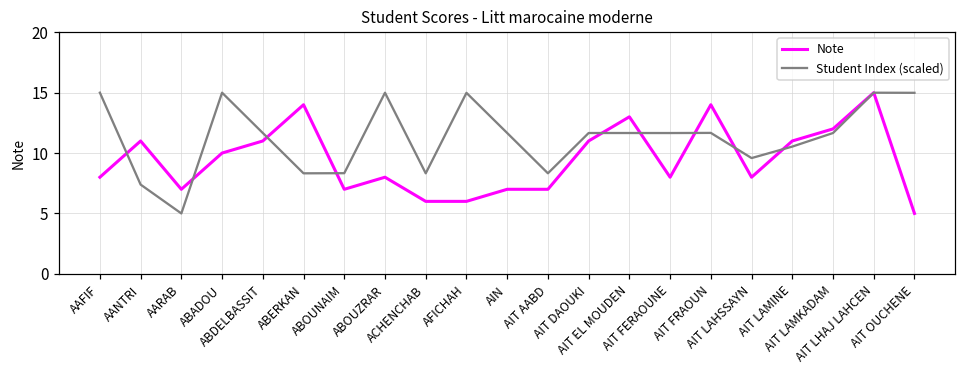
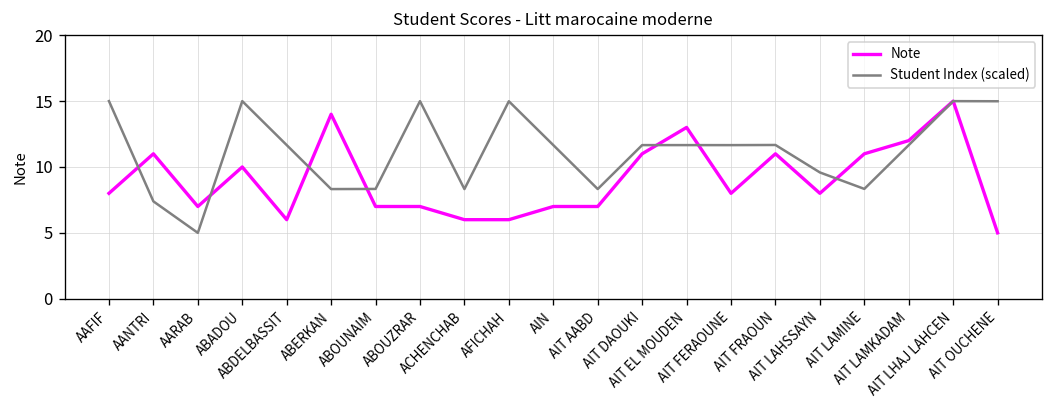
  {
    "Note": {
      "AAFIF": 8,
      "AANTRI": 11,
      "AARAB": 7,
      "ABADOU": 10,
-     "ABDELBASSIT": 11,
+     "ABDELBASSIT": 6,
      "ABERKAN": 14,
      "ABOUNAIM": 7,
-     "ABOUZRAR": 8,
+     "ABOUZRAR": 7,
      "ACHENCHAB": 6,
      "AFICHAH": 6,
      "AIN": 7,
      "AIT AABD": 7,
      "AIT DAOUKI": 11,
      "AIT EL MOUDEN": 13,
      "AIT FERAOUNE": 8,
-     "AIT FRAOUN": 14,
+     "AIT FRAOUN": 11,
      "AIT LAHSSAYN": 8,
      "AIT LAMINE": 11,
      "AIT LAMKADAM": 12,
      "AIT OUCHENE": 5
    },
    "Student Index (scaled)": {
      "AAFIF": 15.0,
      "AANTRI": 7.4,
      "AARAB": 5.0,
      "ABADOU": 15.0,
      "ABDELBASSIT": 11.7,
      "ABERKAN": 8.3,
      "ABOUNAIM": 8.3,
      "ABOUZRAR": 15.0,
      "ACHENCHAB": 8.3,
      "AFICHAH": 15.0,
      "AIN": 11.7,
      "AIT AABD": 8.3,
      "AIT DAOUKI": 11.7,
      "AIT EL MOUDEN": 11.7,
      "AIT FERAOUNE": 11.7,
      "AIT FRAOUN": 11.7,
      "AIT LAHSSAYN": 9.6,
-     "AIT LAMINE": 10.5,
+     "AIT LAMINE": 8.3,
      "AIT LAMKADAM": 11.7,
      "AIT OUCHENE": 15.0
    }
  }
